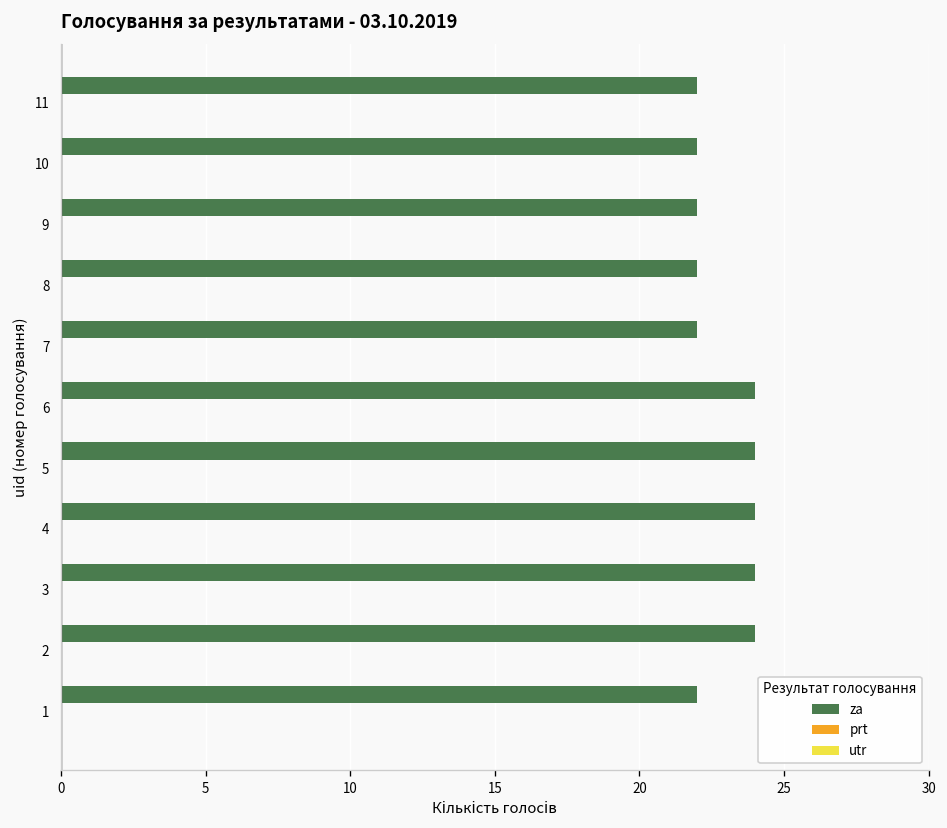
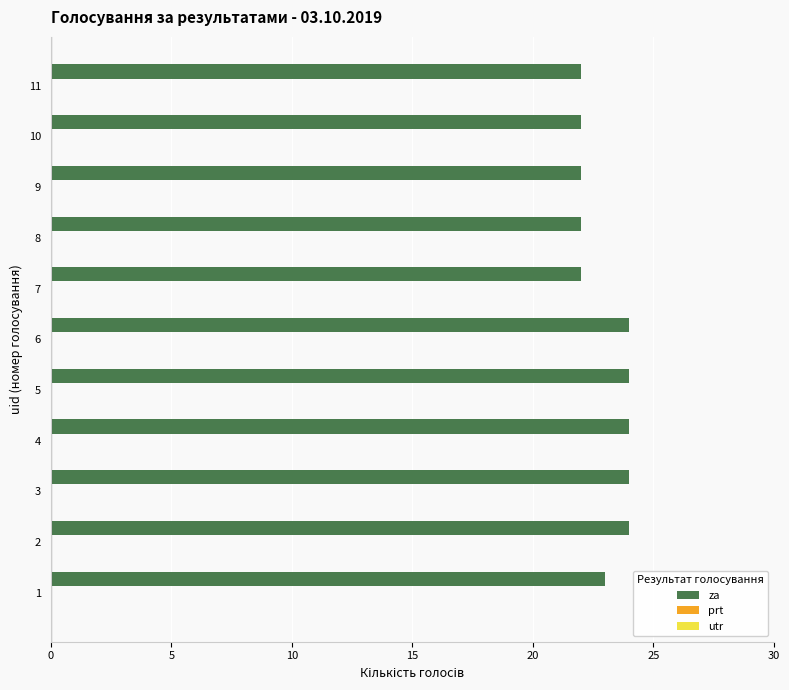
  {
    "za": {
      "11": 22,
      "10": 22,
      "9": 22,
      "8": 22,
      "7": 22,
      "6": 24,
      "5": 24,
      "4": 24,
      "3": 24,
      "2": 24,
-     "1": 22
+     "1": 23
    },
    "prt": {
      "11": 0,
      "10": 0,
      "9": 0,
      "8": 0,
      "7": 0,
      "6": 0,
      "5": 0,
      "4": 0,
      "3": 0,
      "2": 0,
      "1": 0
    },
    "utr": {
      "11": 0,
      "10": 0,
      "9": 0,
      "8": 0,
      "7": 0,
      "6": 0,
      "5": 0,
      "4": 0,
      "3": 0,
      "2": 0,
      "1": 0
    }
  }
